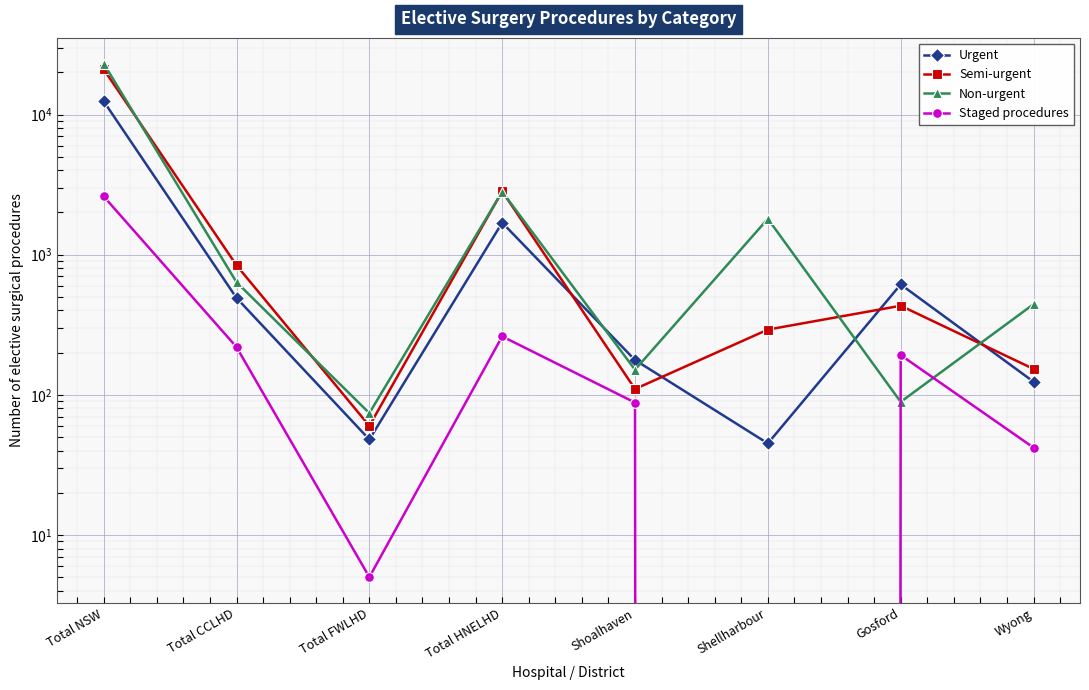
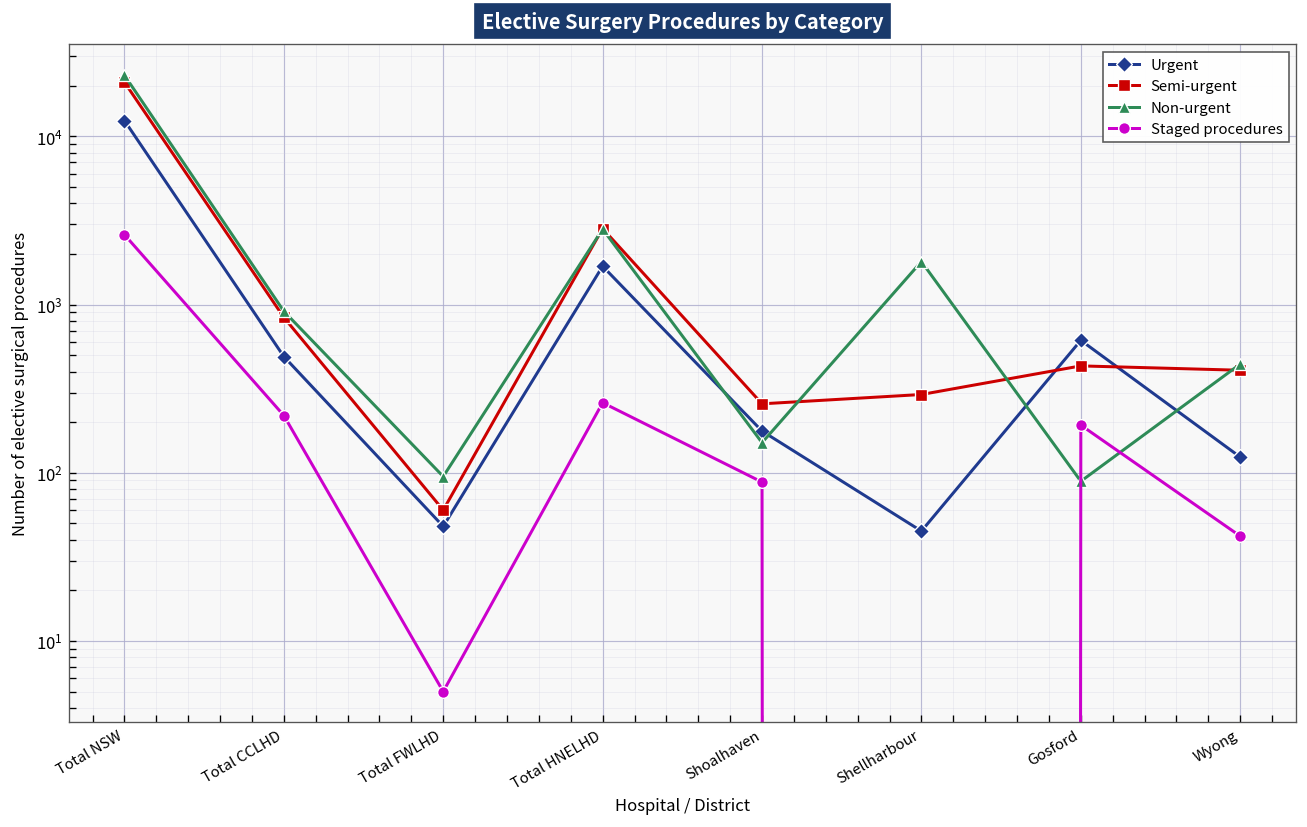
  {
    "Urgent": {
      "Total NSW": 12000,
      "Total CCLHD": 490,
      "Total FWLHD": 48,
      "Total HNELHD": 1700,
      "Shoalhaven": 180,
      "Shellharbour": 45,
      "Gosford": 600,
      "Wyong": 120
    },
    "Semi-urgent": {
      "Total NSW": 21000,
      "Total CCLHD": 800,
      "Total FWLHD": 60,
-     "Shoalhaven": 110,
+     "Shoalhaven": 260,
      "Shellharbour": 290,
      "Gosford": 430,
-     "Wyong": 150
+     "Wyong": 410
    },
    "Non-urgent": {
      "Total NSW": 23000,
-     "Total CCLHD": 600,
-     "Total FWLHD": 70,
+     "Total CCLHD": 900,
+     "Total FWLHD": 100,
      "Shoalhaven": 150,
      "Shellharbour": 1800,
      "Gosford": 90,
      "Wyong": 440
    },
    "Staged procedures": {
      "Total NSW": 2600,
      "Total CCLHD": 220,
      "Total FWLHD": 5,
      "Total HNELHD": 260,
      "Shoalhaven": 90,
      "Gosford": 190,
      "Wyong": 42
    }
  }
